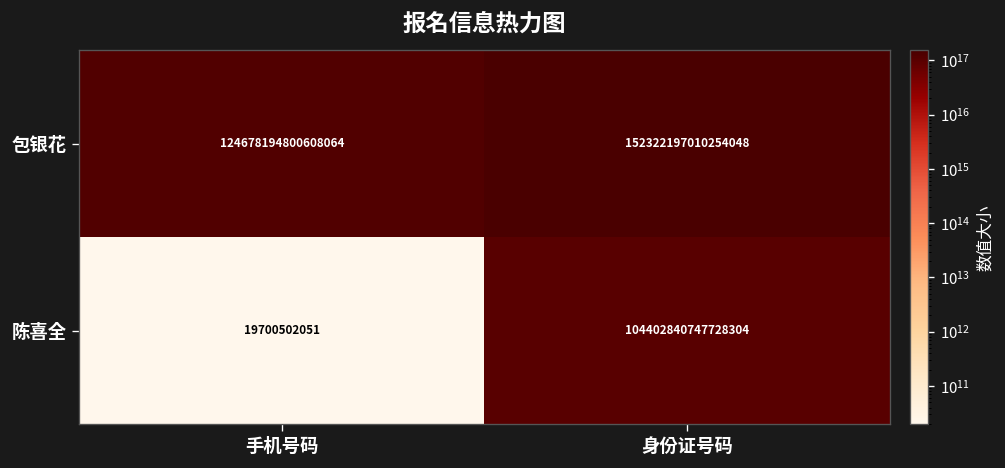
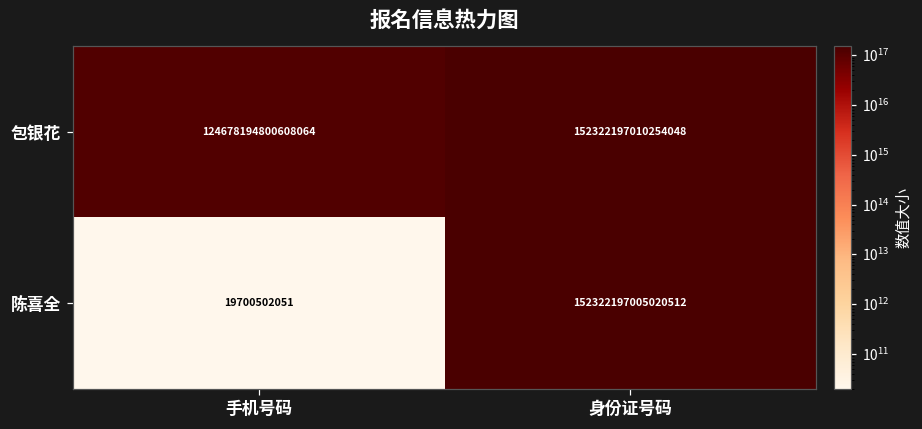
  {
    "包银花": {
      "手机号码": 124678194800608064,
      "身份证号码": 152322197010254048
    },
    "陈喜全": {
      "手机号码": 19700502051,
-     "身份证号码": 104402840747728304
+     "身份证号码": 152322197005020512
    }
  }
